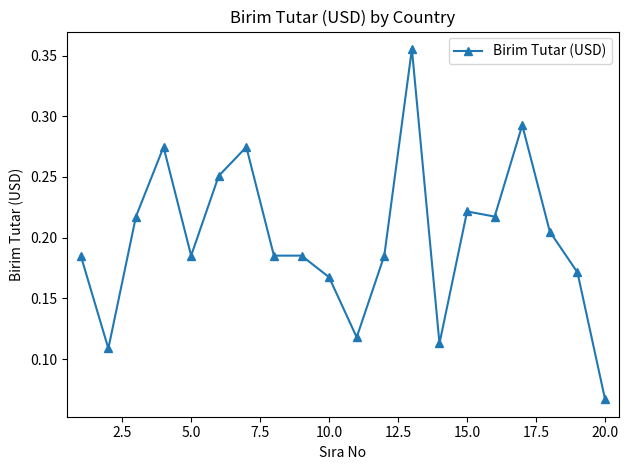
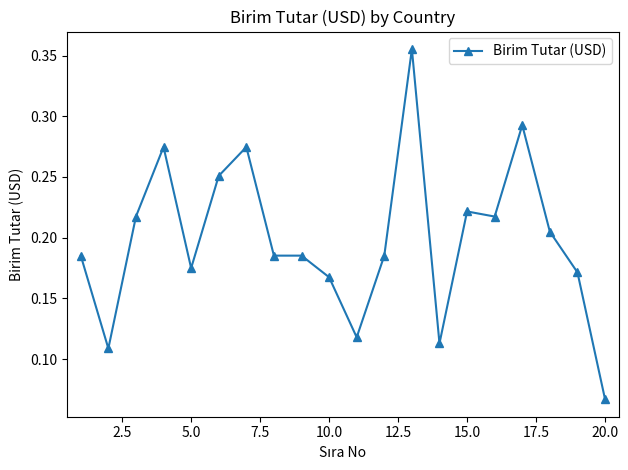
  {
-   "5.0": 0.185,
+   "5.0": 0.175,
    "10.0": 0.167,
    "15.0": 0.222,
    "20.0": 0.067
  }
